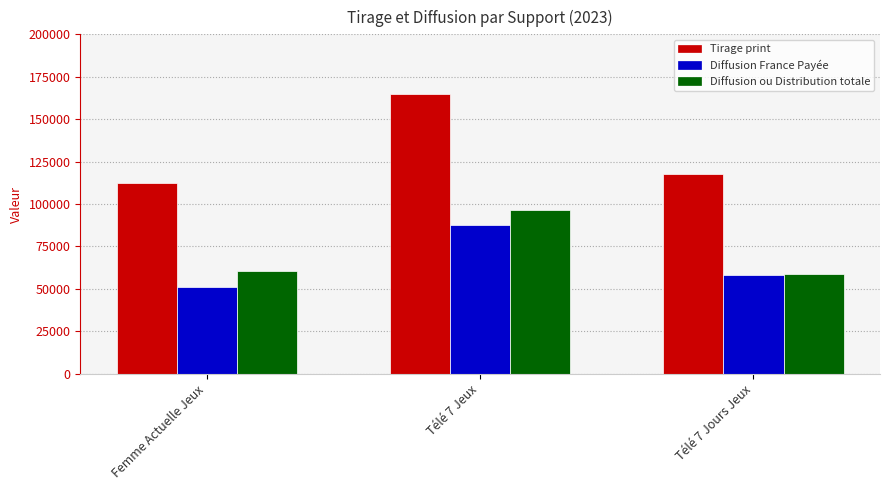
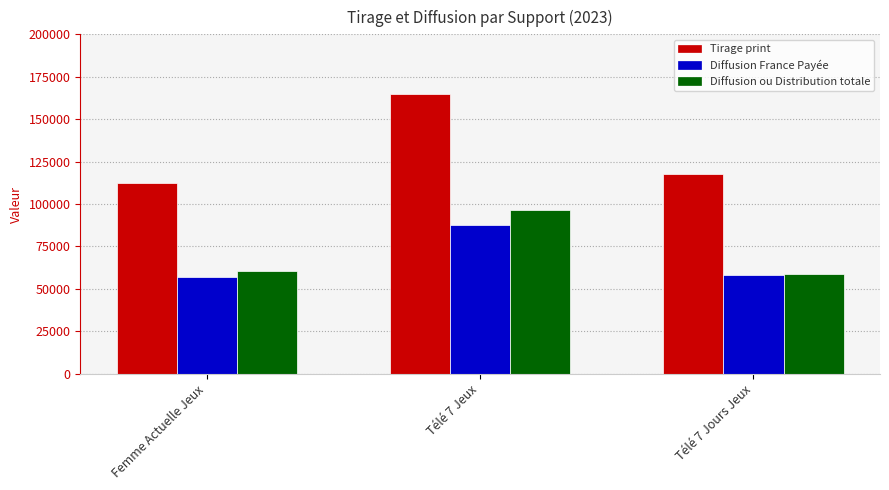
  {
    "Tirage print": {
      "Femme Actuelle Jeux": 112000,
      "Télé 7 Jeux": 165000,
      "Télé 7 Jours Jeux": 117000
    },
    "Diffusion France Payée": {
-     "Femme Actuelle Jeux": 51000,
+     "Femme Actuelle Jeux": 57000,
      "Télé 7 Jeux": 87000,
      "Télé 7 Jours Jeux": 58000
    },
    "Diffusion ou Distribution totale": {
      "Femme Actuelle Jeux": 60000,
      "Télé 7 Jeux": 97000,
      "Télé 7 Jours Jeux": 59000
    }
  }
